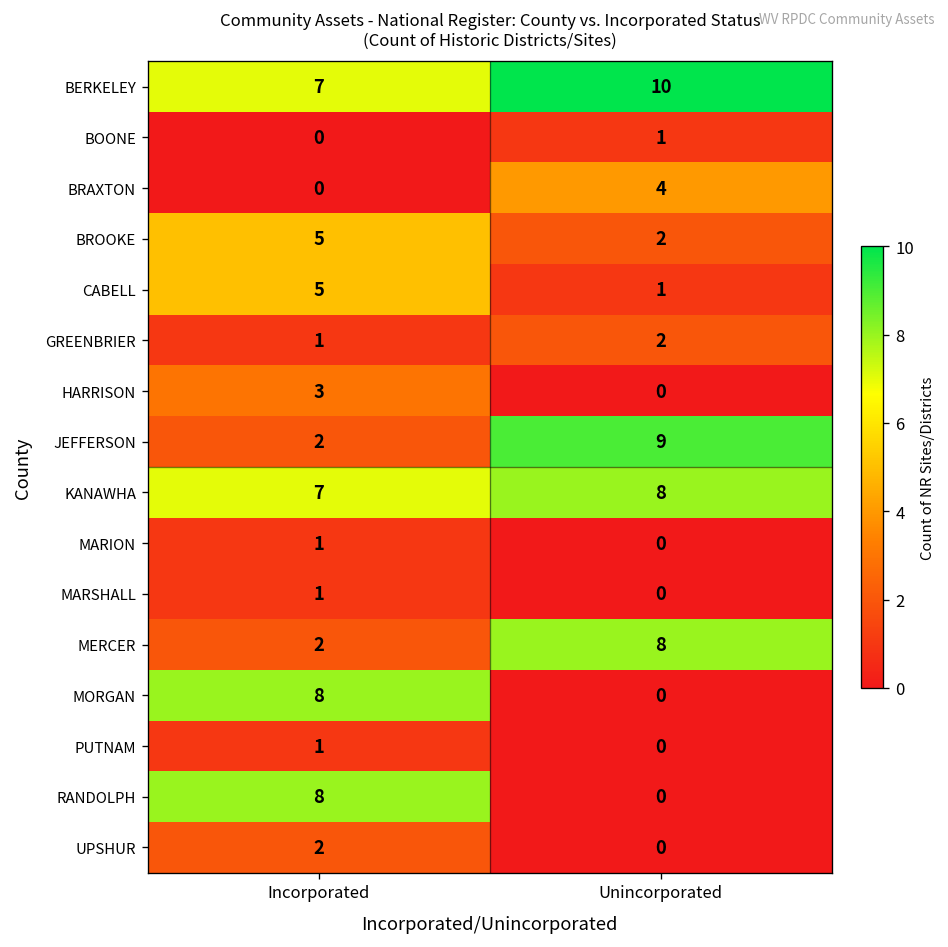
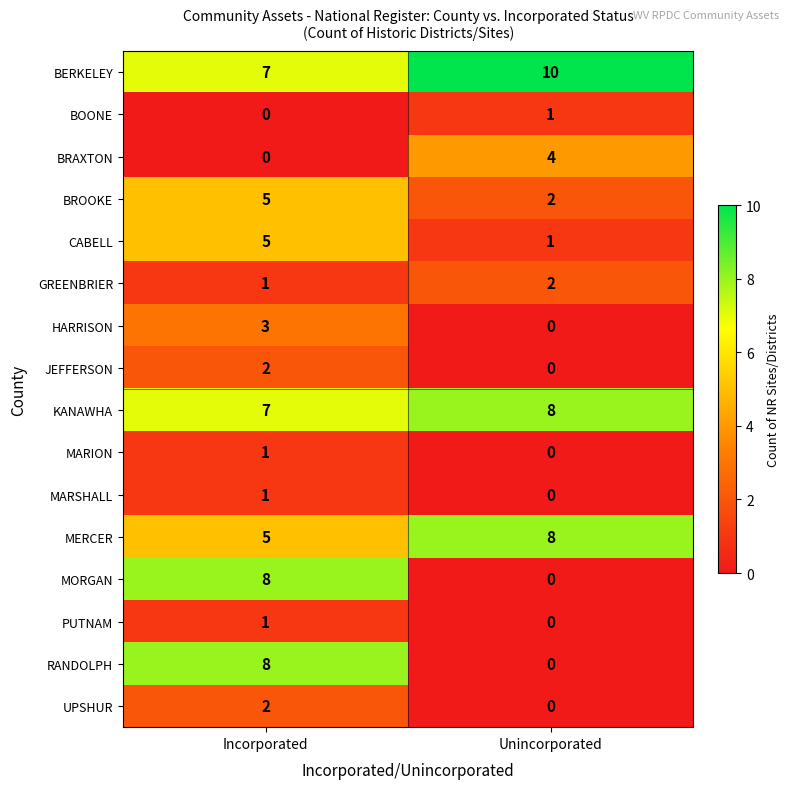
  {
    "BERKELEY": {
      "Incorporated": 7,
      "Unincorporated": 10
    },
    "BOONE": {
      "Incorporated": 0,
      "Unincorporated": 1
    },
    "BRAXTON": {
      "Incorporated": 0,
      "Unincorporated": 4
    },
    "BROOKE": {
      "Incorporated": 5,
      "Unincorporated": 2
    },
    "CABELL": {
      "Incorporated": 5,
      "Unincorporated": 1
    },
    "GREENBRIER": {
      "Incorporated": 1,
      "Unincorporated": 2
    },
    "HARRISON": {
      "Incorporated": 3,
      "Unincorporated": 0
    },
    "JEFFERSON": {
      "Incorporated": 2,
-     "Unincorporated": 9
+     "Unincorporated": 0
    },
    "KANAWHA": {
      "Incorporated": 7,
      "Unincorporated": 8
    },
    "MARION": {
      "Incorporated": 1,
      "Unincorporated": 0
    },
    "MARSHALL": {
      "Incorporated": 1,
      "Unincorporated": 0
    },
    "MERCER": {
-     "Incorporated": 2,
+     "Incorporated": 5,
      "Unincorporated": 8
    },
    "MORGAN": {
      "Incorporated": 8,
      "Unincorporated": 0
    },
    "PUTNAM": {
      "Incorporated": 1,
      "Unincorporated": 0
    },
    "RANDOLPH": {
      "Incorporated": 8,
      "Unincorporated": 0
    },
    "UPSHUR": {
      "Incorporated": 2,
      "Unincorporated": 0
    }
  }
